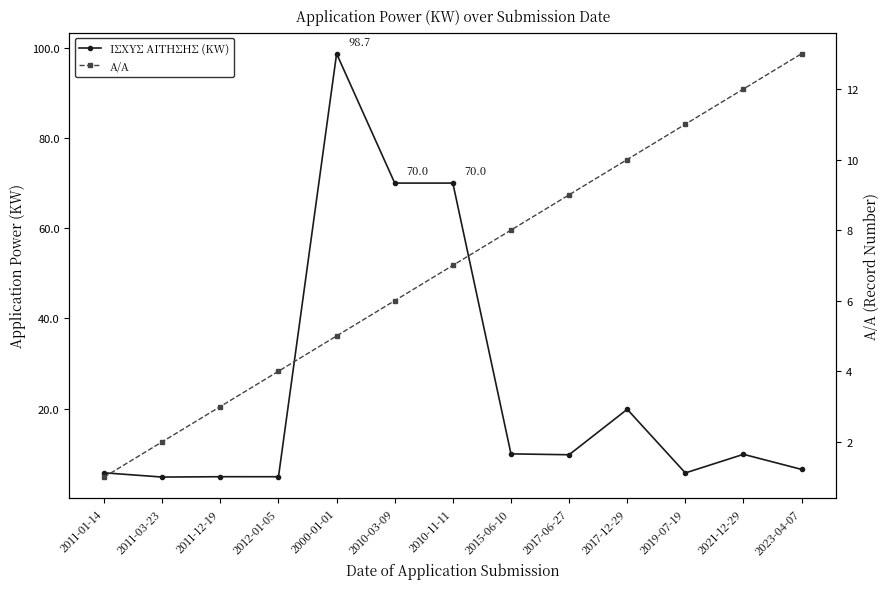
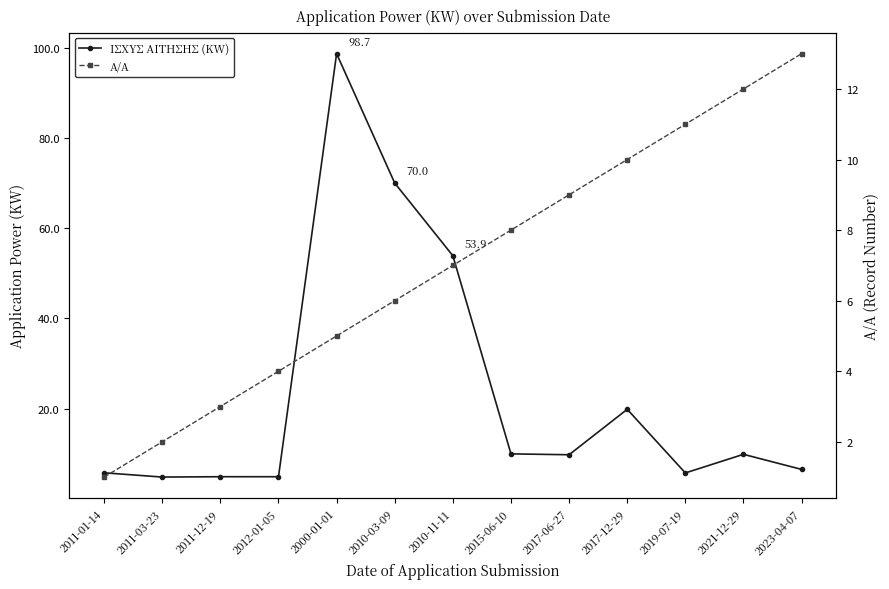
  {
    "ΙΣΧΥΣ ΑΙΤΗΣΗΣ (KW)": {
      "2000-01-01": 98.7,
      "2010-03-09": 70.0,
-     "2010-11-11": 70.0
+     "2010-11-11": 53.9
    }
  }
